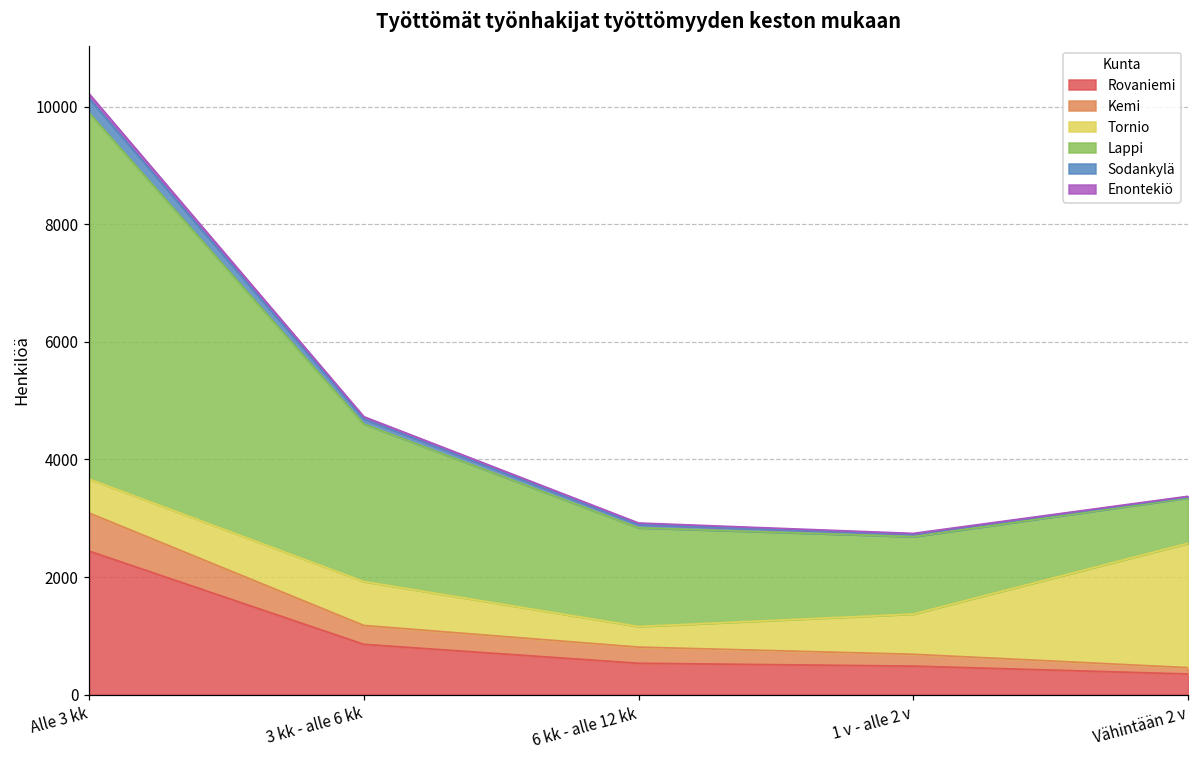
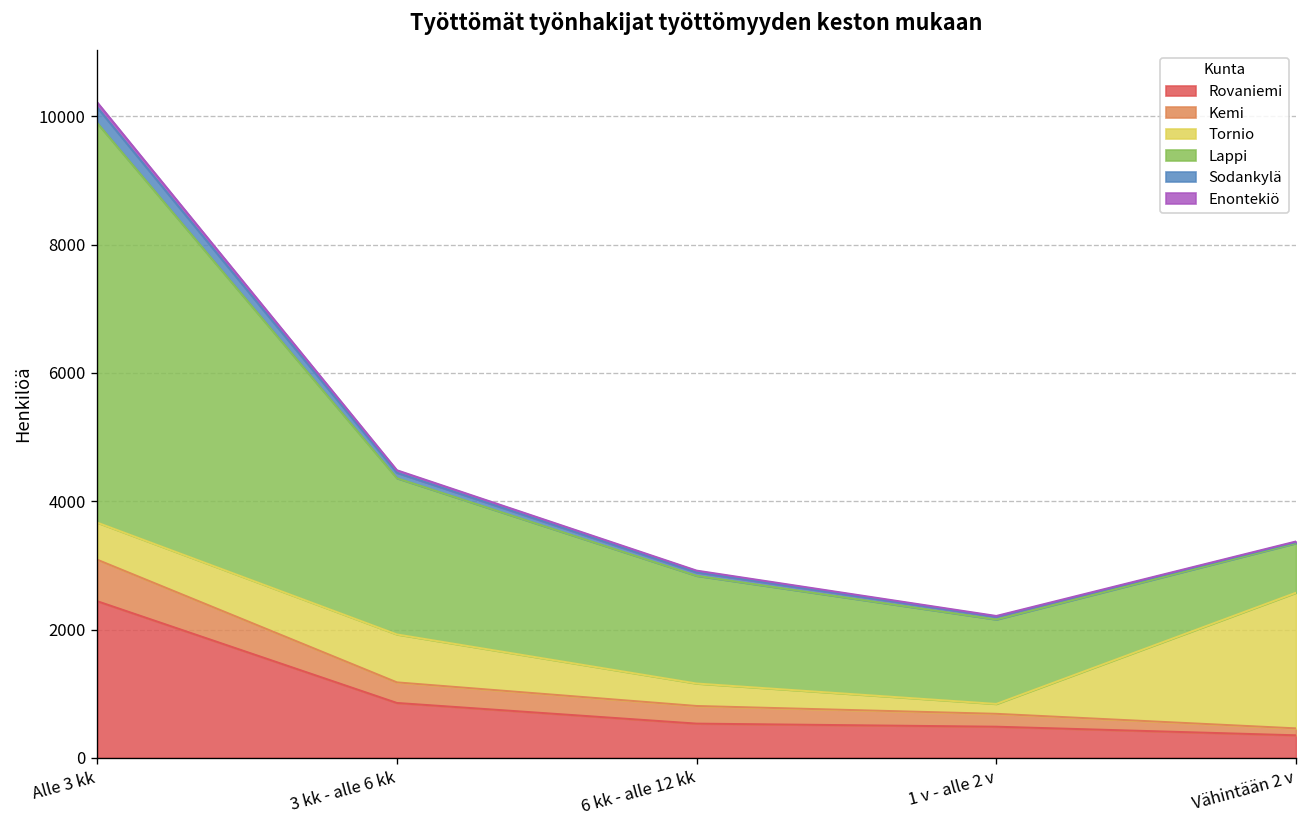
  {
    "Tornio": {
      "Alle 3 kk": 600,
      "3 kk - alle 6 kk": 700,
      "6 kk - alle 12 kk": 400,
-     "1 v - alle 2 v": 700,
+     "1 v - alle 2 v": 200,
      "Vähintään 2 v": 2100
    },
    "Lappi": {
      "Alle 3 kk": 6200,
-     "3 kk - alle 6 kk": 2700,
+     "3 kk - alle 6 kk": 2400,
      "6 kk - alle 12 kk": 1700
    },
    "Sodankylä": {
      "Alle 3 kk": 200
    },
    "Enontekiö": {
      "Alle 3 kk": 100
    }
  }
